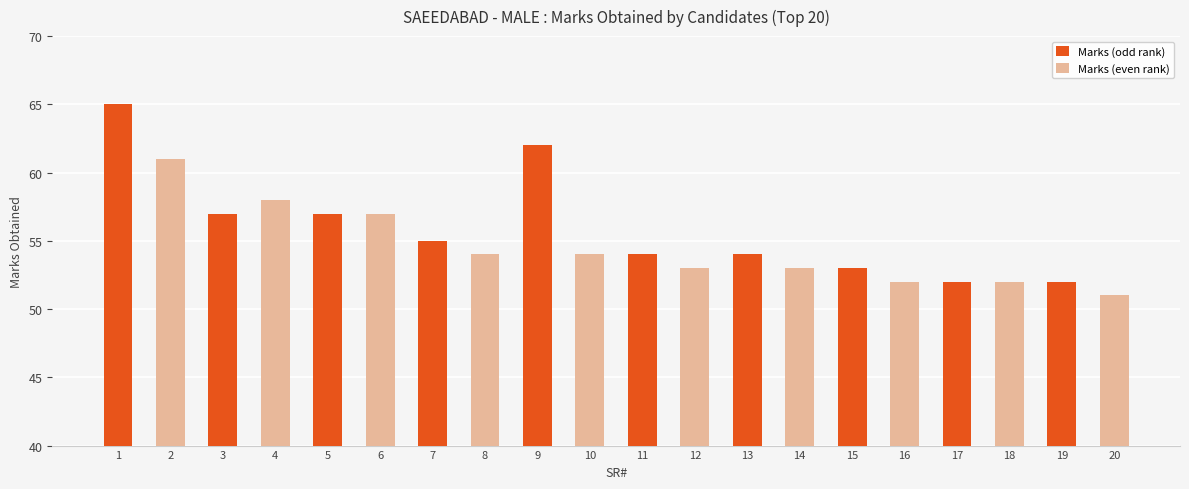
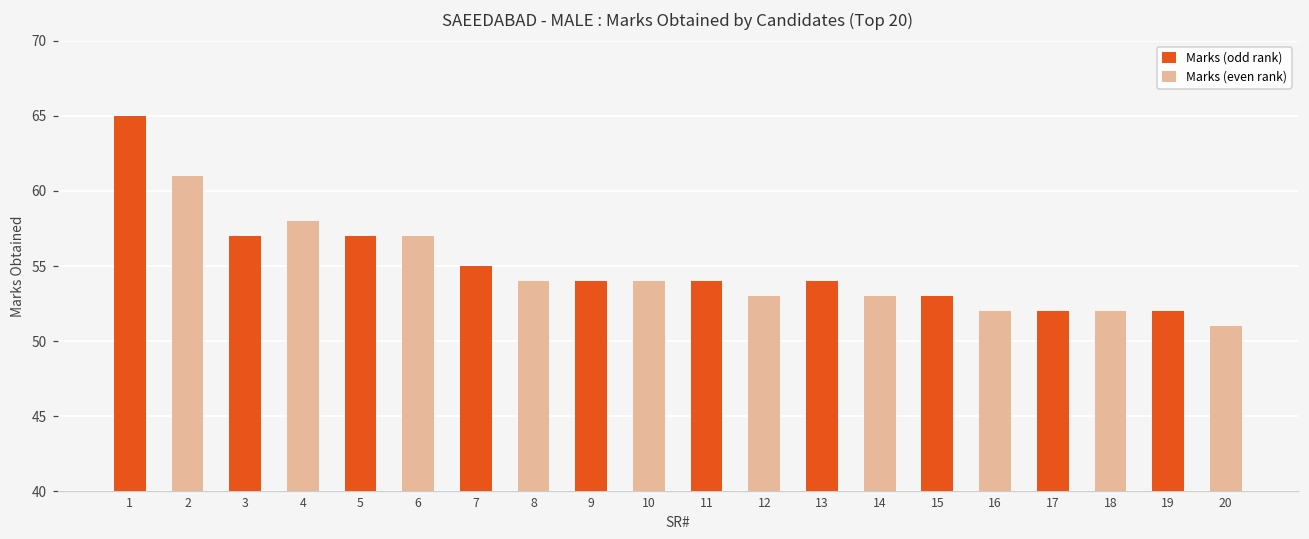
  {
    "1": 65,
    "2": 61,
    "3": 57,
    "4": 58,
    "5": 57,
    "6": 57,
    "7": 55,
    "8": 54,
-   "9": 62,
+   "9": 54,
    "10": 54,
    "11": 54,
    "12": 53,
    "13": 54,
    "14": 53,
    "15": 53,
    "16": 52,
    "17": 52,
    "18": 52,
    "19": 52,
    "20": 51
  }
